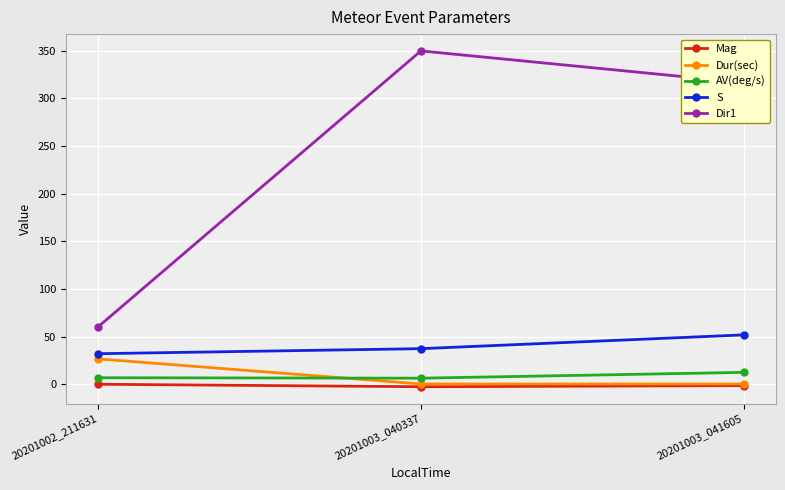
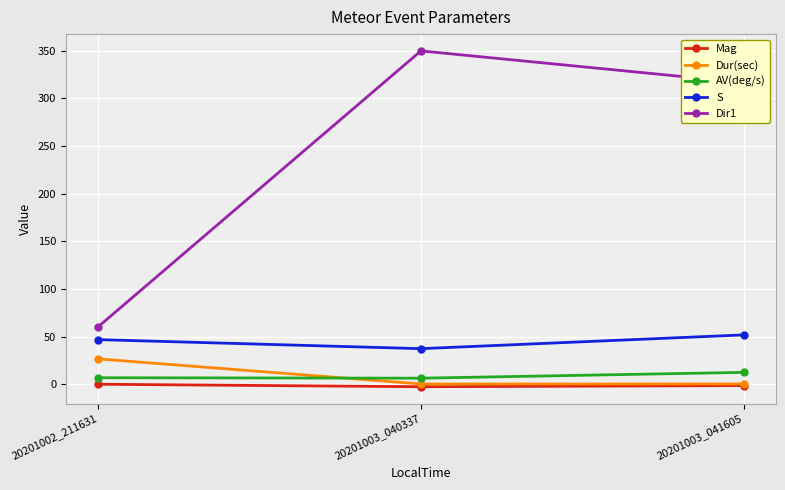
  {
    "Mag": {
      "20201002_211631": 0,
      "20201003_040337": 0
    },
    "Dur(sec)": {
      "20201002_211631": 30,
      "20201003_040337": 0
    },
    "AV(deg/s)": {
      "20201002_211631": 10,
      "20201003_040337": 10,
      "20201003_041605": 10
    },
    "S": {
-     "20201002_211631": 30,
+     "20201002_211631": 50,
      "20201003_040337": 40,
      "20201003_041605": 50
    },
    "Dir1": {
      "20201002_211631": 60,
      "20201003_040337": 350
    }
  }
